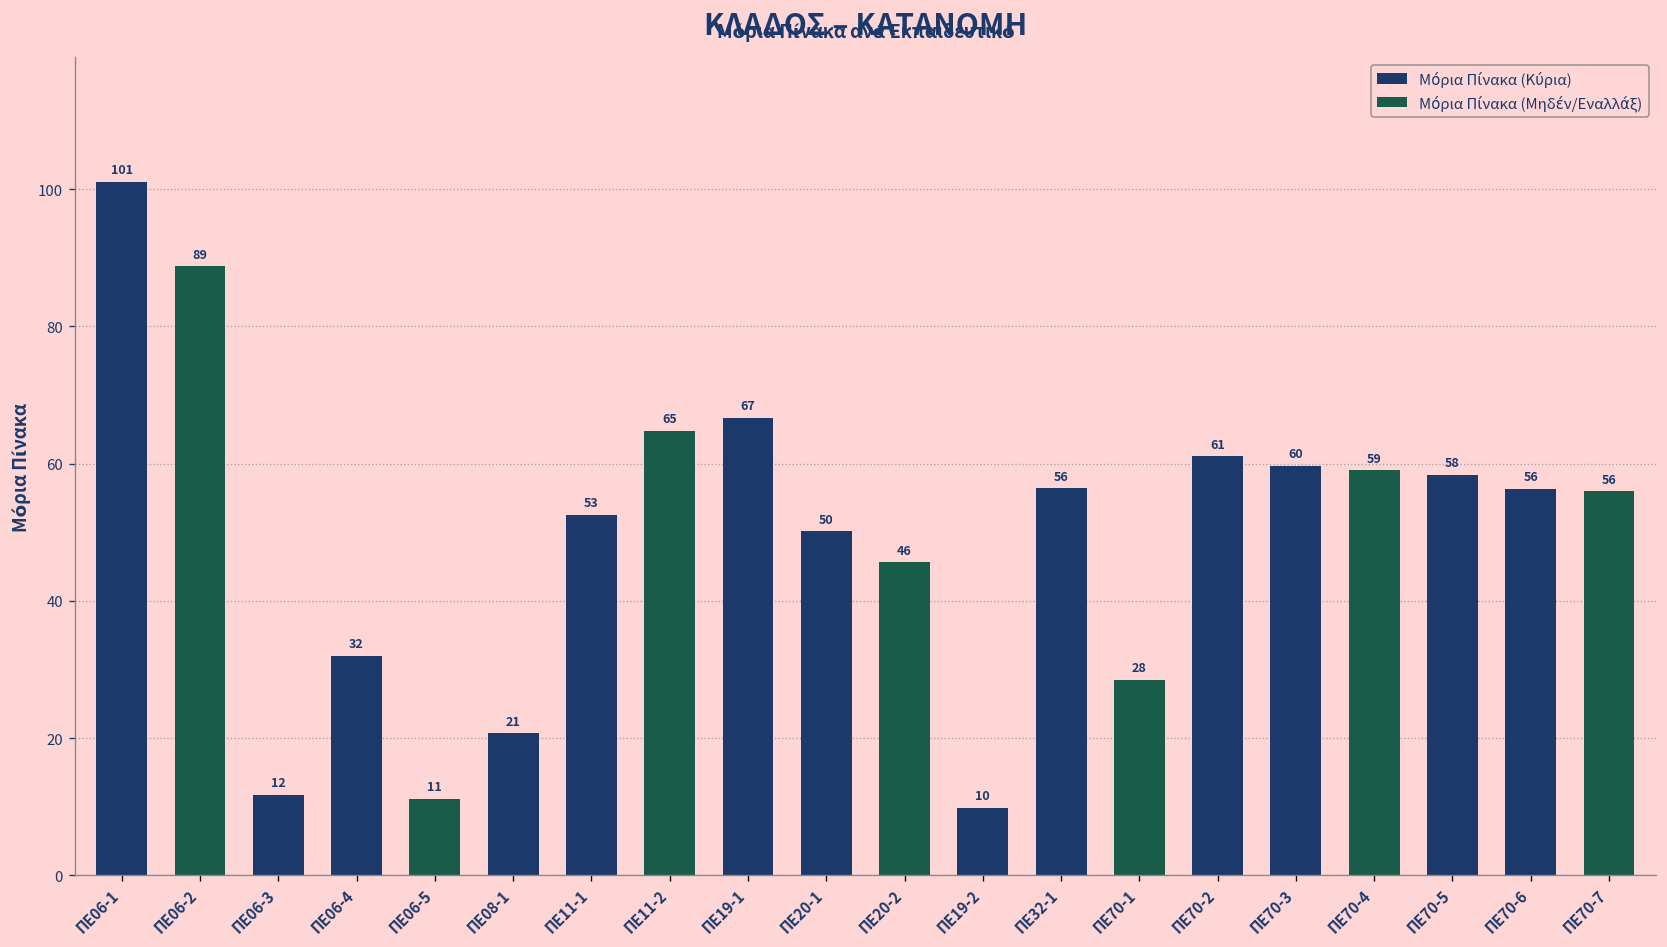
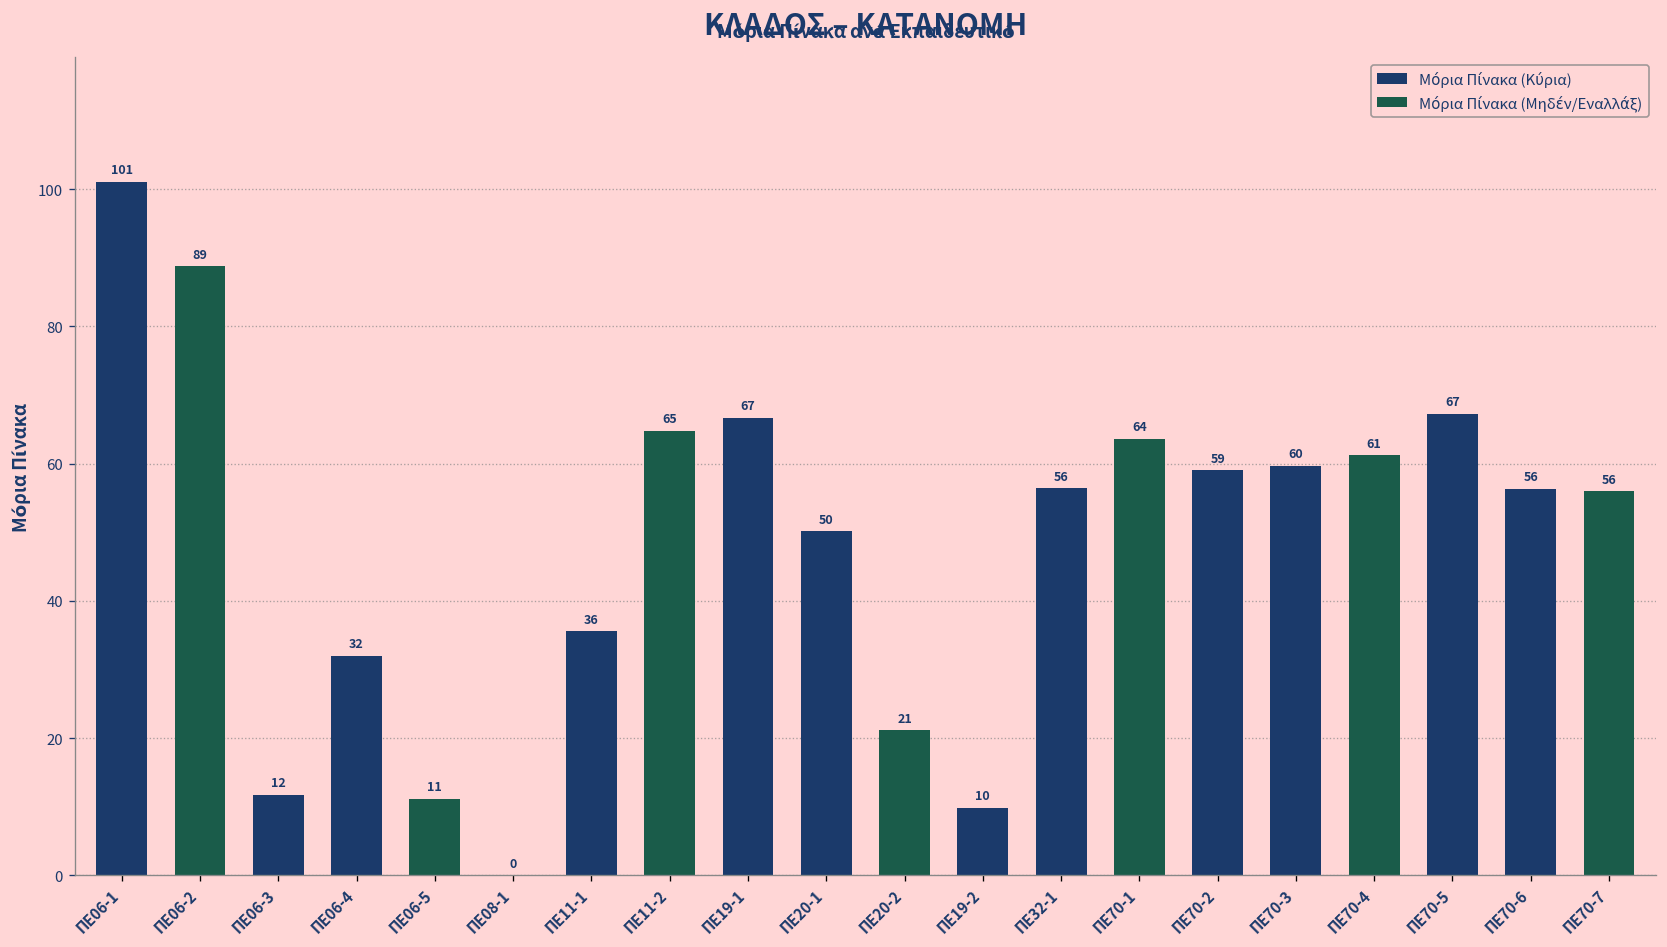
  {
    "ΠΕ06-1": 101,
    "ΠΕ06-2": 89,
    "ΠΕ06-3": 12,
    "ΠΕ06-4": 32,
    "ΠΕ06-5": 11,
-   "ΠΕ08-1": 21,
-   "ΠΕ11-1": 53,
+   "ΠΕ08-1": 0,
+   "ΠΕ11-1": 36,
    "ΠΕ11-2": 65,
    "ΠΕ19-1": 67,
    "ΠΕ20-1": 50,
-   "ΠΕ20-2": 46,
+   "ΠΕ20-2": 21,
    "ΠΕ19-2": 10,
    "ΠΕ32-1": 56,
-   "ΠΕ70-1": 28,
-   "ΠΕ70-2": 61,
+   "ΠΕ70-1": 64,
+   "ΠΕ70-2": 59,
    "ΠΕ70-3": 60,
-   "ΠΕ70-4": 59,
-   "ΠΕ70-5": 58,
+   "ΠΕ70-4": 61,
+   "ΠΕ70-5": 67,
    "ΠΕ70-6": 56,
    "ΠΕ70-7": 56
  }
